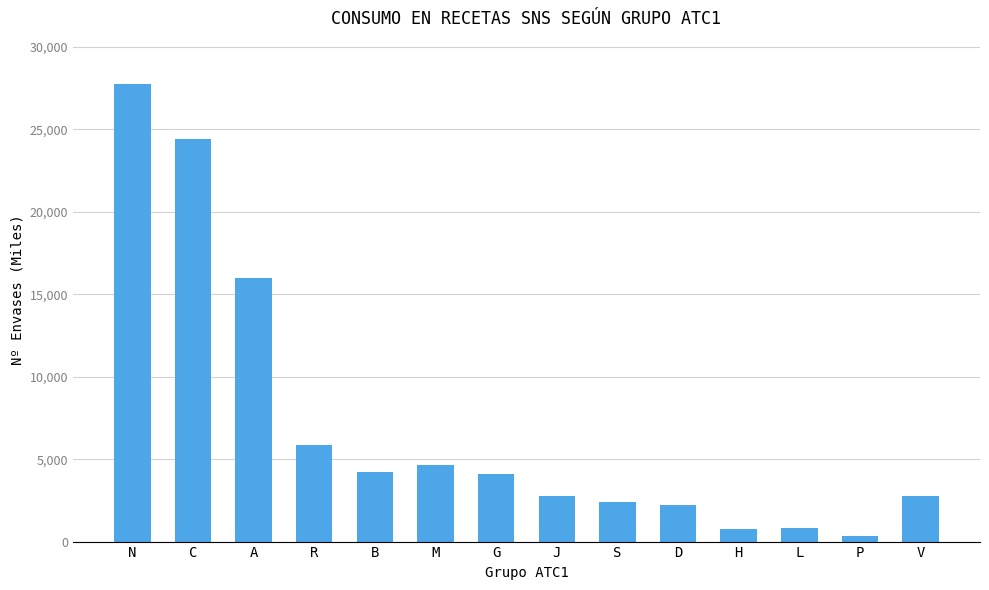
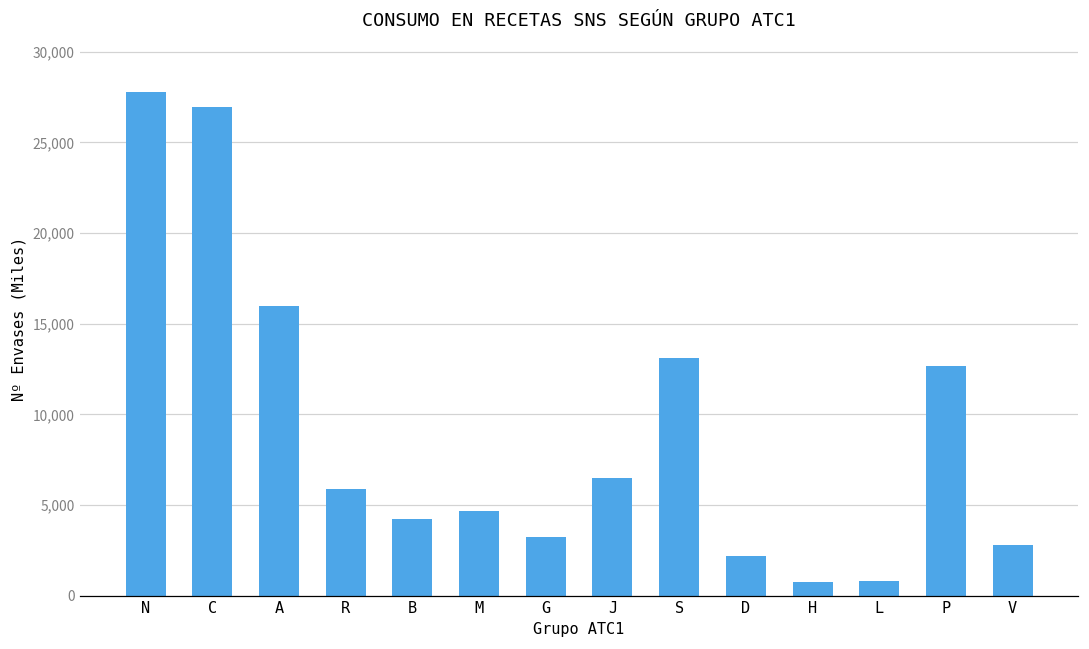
  {
    "N": "27,800",
-   "C": "24,400",
+   "C": "27,000",
    "A": "16,000",
    "R": "5,900",
    "B": "4,200",
    "M": "4,600",
-   "G": "4,100",
-   "J": "2,800",
-   "S": "2,400",
+   "G": "3,200",
+   "J": "6,500",
+   "S": "13,100",
    "D": "2,200",
    "H": "800",
    "L": "800",
-   "P": "300",
+   "P": "12,700",
    "V": "2,800"
  }
